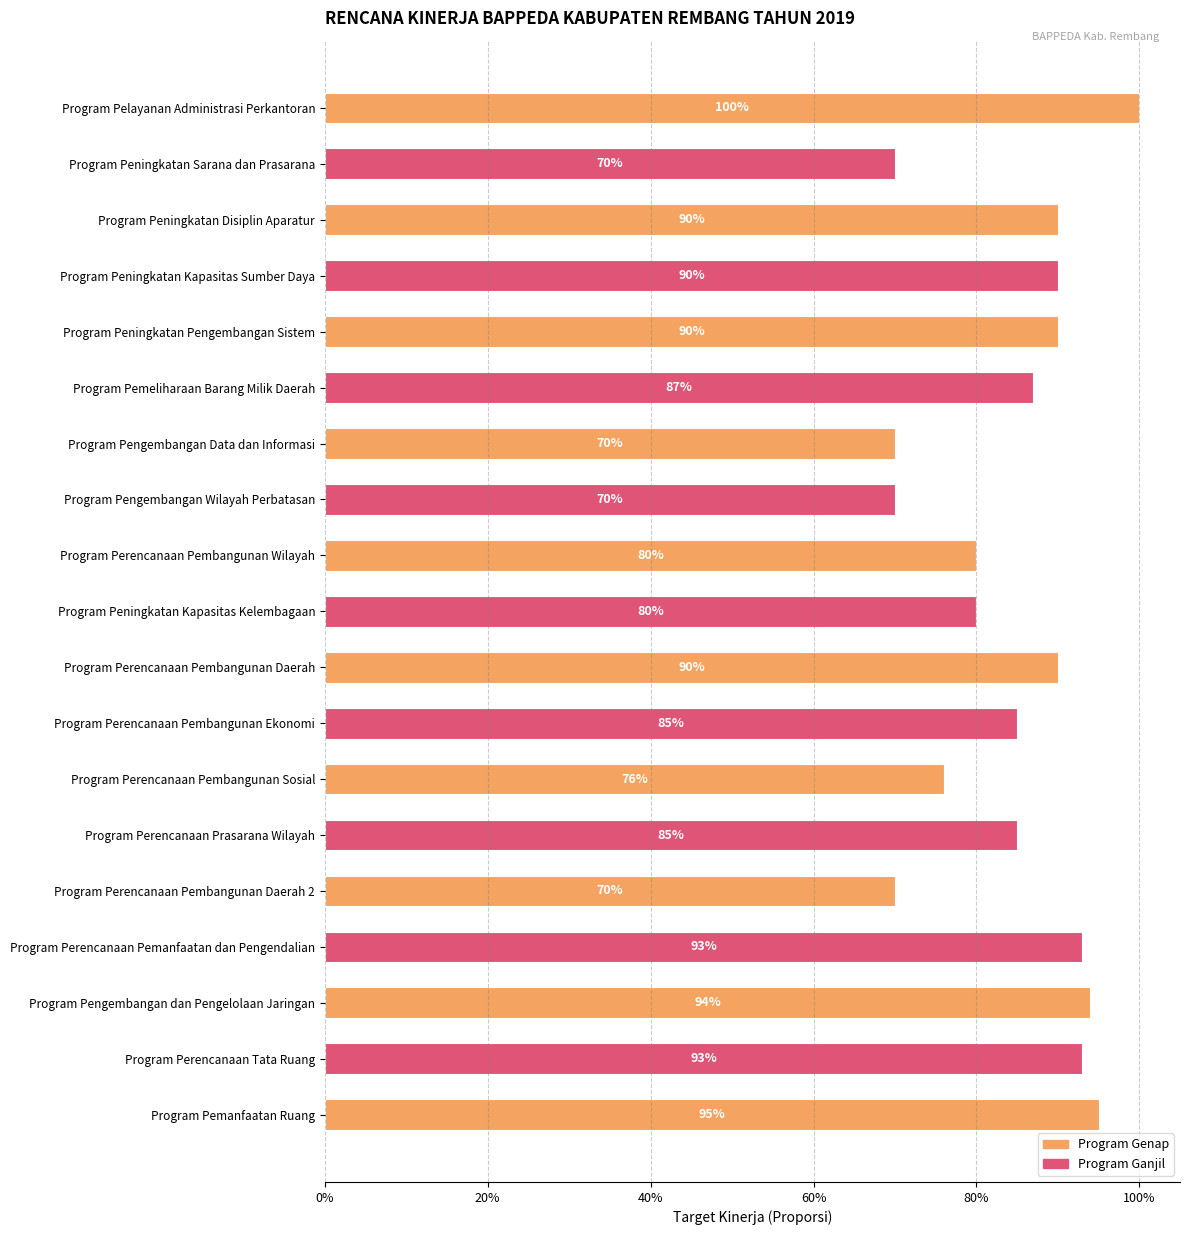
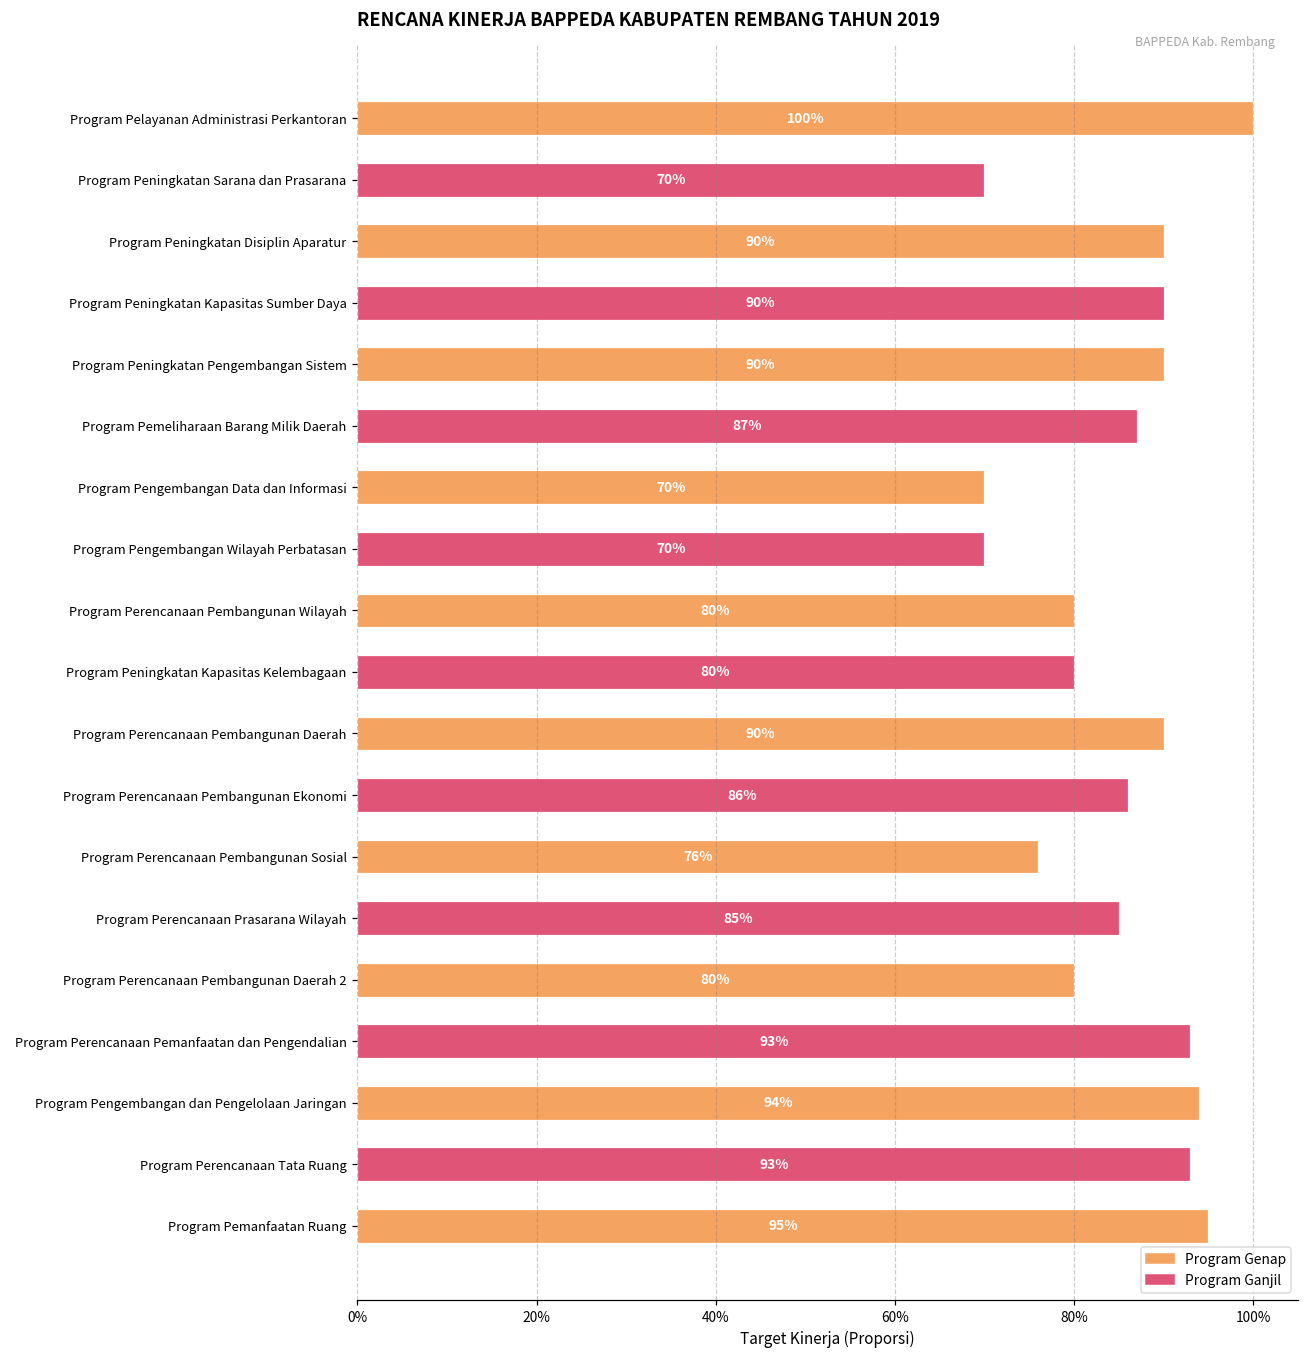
  {
    "Program Pelayanan Administrasi Perkantoran": "100%",
    "Program Peningkatan Sarana dan Prasarana": "70%",
    "Program Peningkatan Disiplin Aparatur": "90%",
    "Program Peningkatan Kapasitas Sumber Daya": "90%",
    "Program Peningkatan Pengembangan Sistem": "90%",
    "Program Pemeliharaan Barang Milik Daerah": "87%",
    "Program Pengembangan Data dan Informasi": "70%",
    "Program Pengembangan Wilayah Perbatasan": "70%",
    "Program Perencanaan Pembangunan Wilayah": "80%",
    "Program Peningkatan Kapasitas Kelembagaan": "80%",
    "Program Perencanaan Pembangunan Daerah": "90%",
-   "Program Perencanaan Pembangunan Ekonomi": "85%",
+   "Program Perencanaan Pembangunan Ekonomi": "86%",
    "Program Perencanaan Pembangunan Sosial": "76%",
    "Program Perencanaan Prasarana Wilayah": "85%",
-   "Program Perencanaan Pembangunan Daerah 2": "70%",
+   "Program Perencanaan Pembangunan Daerah 2": "80%",
    "Program Perencanaan Pemanfaatan dan Pengendalian": "93%",
    "Program Pengembangan dan Pengelolaan Jaringan": "94%",
    "Program Perencanaan Tata Ruang": "93%",
    "Program Pemanfaatan Ruang": "95%"
  }
